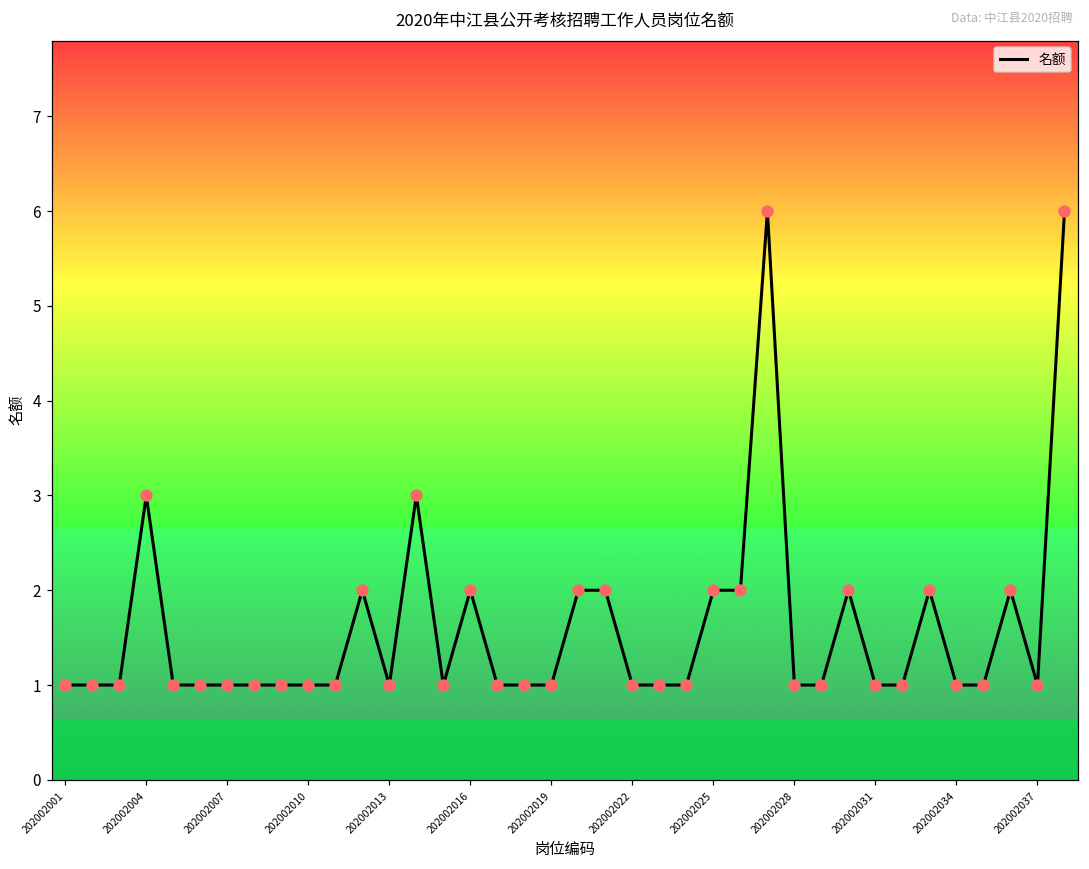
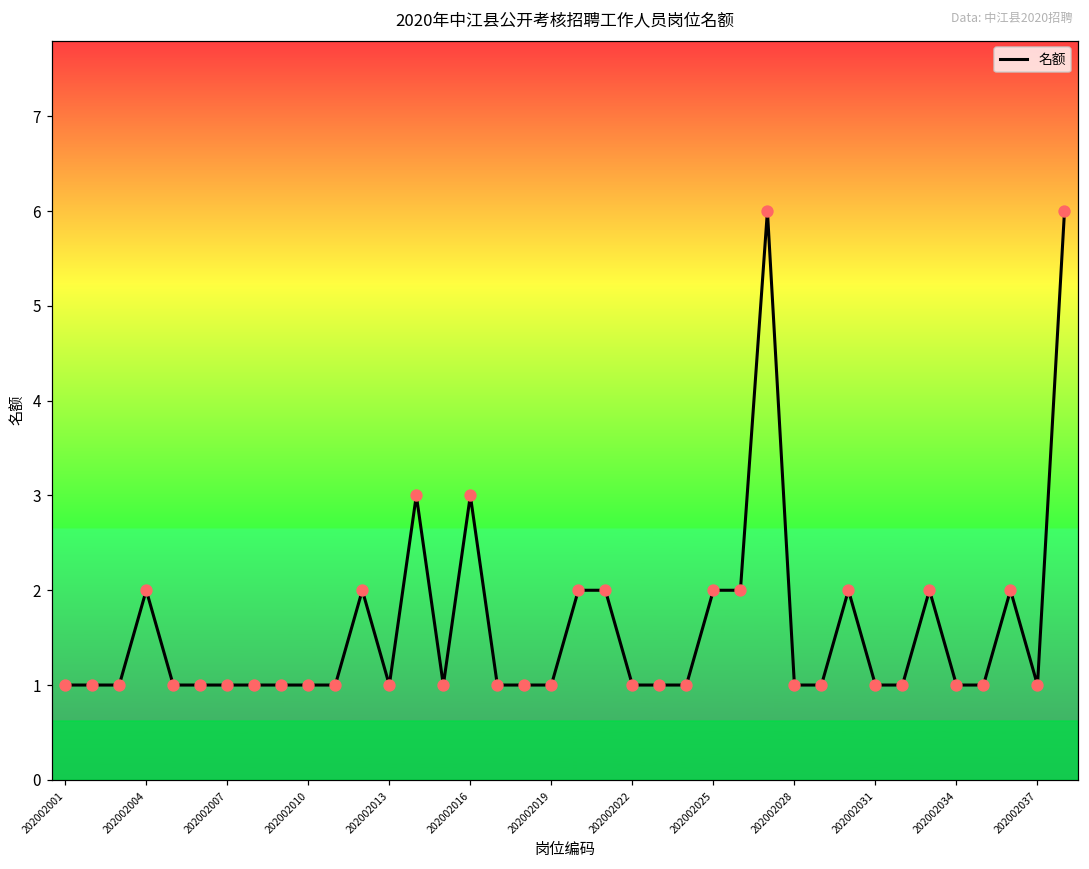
  {
    "202002001": 1,
-   "202002004": 3,
+   "202002004": 2,
    "202002007": 1,
    "202002010": 1,
    "202002013": 1,
-   "202002016": 2,
+   "202002016": 3,
    "202002019": 1,
    "202002022": 1,
    "202002025": 2,
    "202002028": 1,
    "202002031": 1,
    "202002034": 1,
    "202002037": 1
  }
